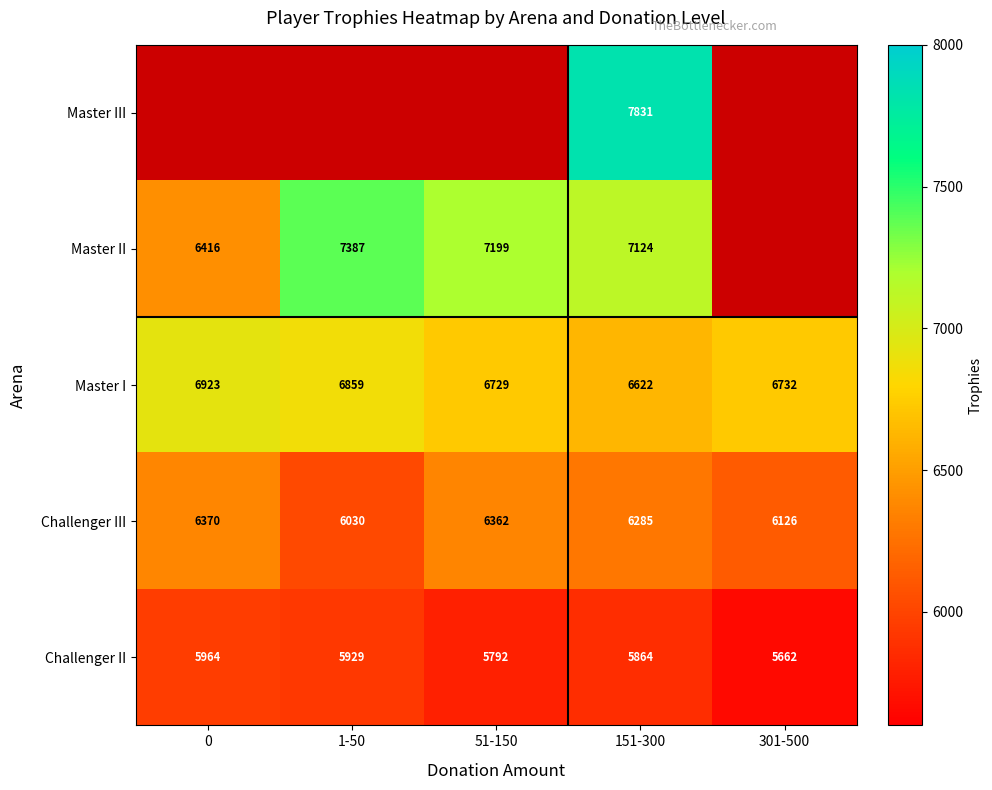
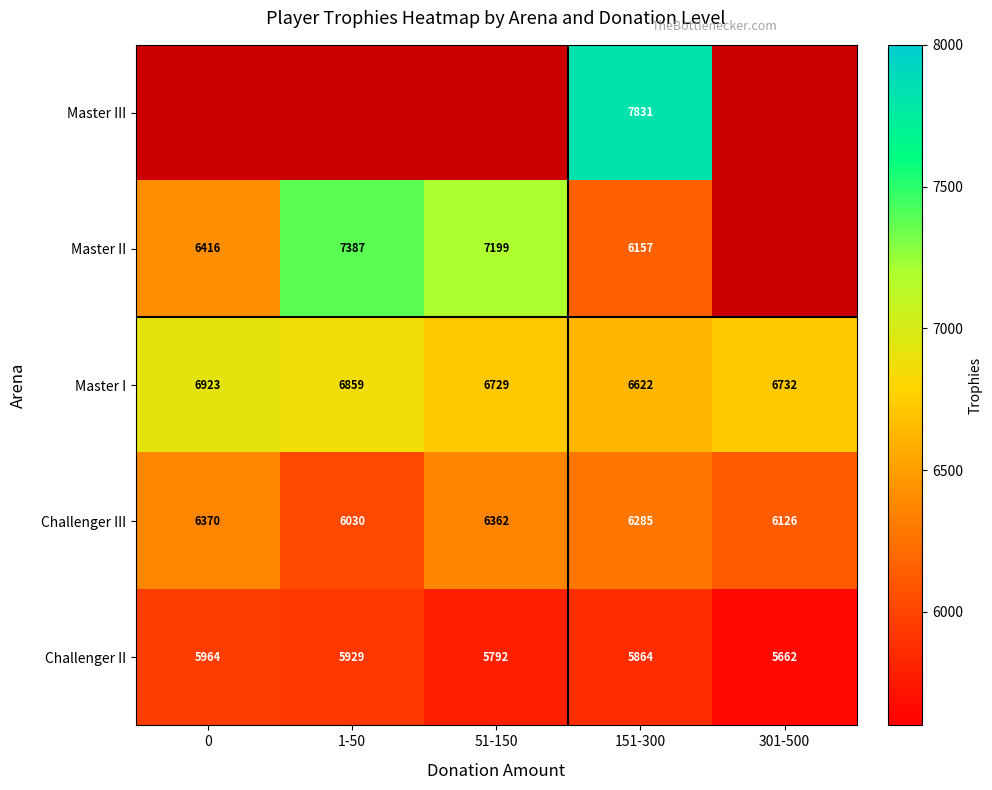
  {
    "Master III": {
      "151-300": 7831
    },
    "Master II": {
      "0": 6416,
      "1-50": 7387,
      "51-150": 7199,
-     "151-300": 7124
+     "151-300": 6157
    },
    "Master I": {
      "0": 6923,
      "1-50": 6859,
      "51-150": 6729,
      "151-300": 6622,
      "301-500": 6732
    },
    "Challenger III": {
      "0": 6370,
      "1-50": 6030,
      "51-150": 6362,
      "151-300": 6285,
      "301-500": 6126
    },
    "Challenger II": {
      "0": 5964,
      "1-50": 5929,
      "51-150": 5792,
      "151-300": 5864,
      "301-500": 5662
    }
  }
